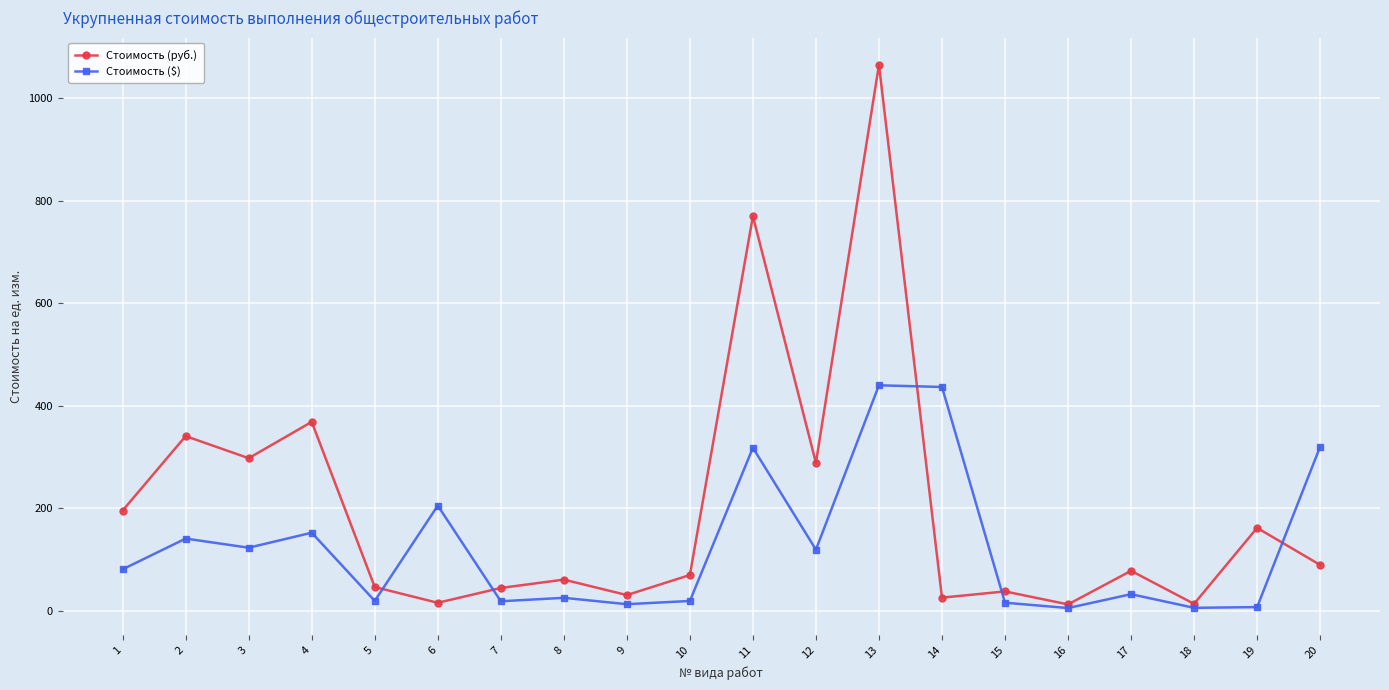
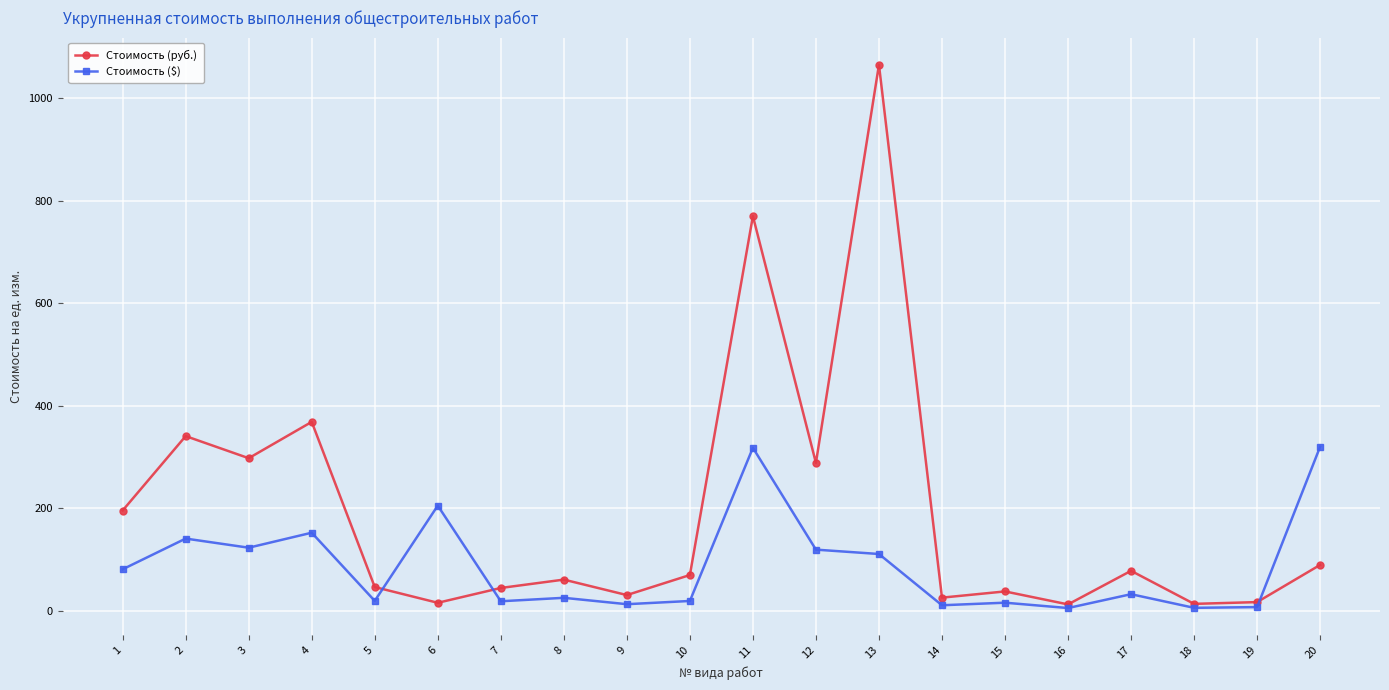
  {
    "Стоимость (руб.)": {
      "1": 200,
      "2": 340,
      "3": 300,
      "4": 370,
      "5": 50,
      "6": 20,
      "7": 40,
      "8": 60,
      "9": 30,
      "10": 70,
      "11": 770,
      "12": 290,
      "13": 1070,
      "14": 30,
      "15": 40,
      "16": 10,
      "17": 80,
      "18": 10,
-     "19": 160,
+     "19": 20,
      "20": 90
    },
    "Стоимость ($)": {
      "1": 80,
      "2": 140,
      "3": 120,
      "4": 150,
      "5": 20,
      "6": 200,
      "7": 20,
      "8": 20,
      "9": 10,
      "10": 20,
      "11": 320,
      "12": 120,
-     "13": 440,
-     "14": 440,
+     "13": 110,
+     "14": 10,
      "15": 20,
      "16": 10,
      "17": 30,
      "18": 10,
      "19": 10,
      "20": 320
    }
  }
